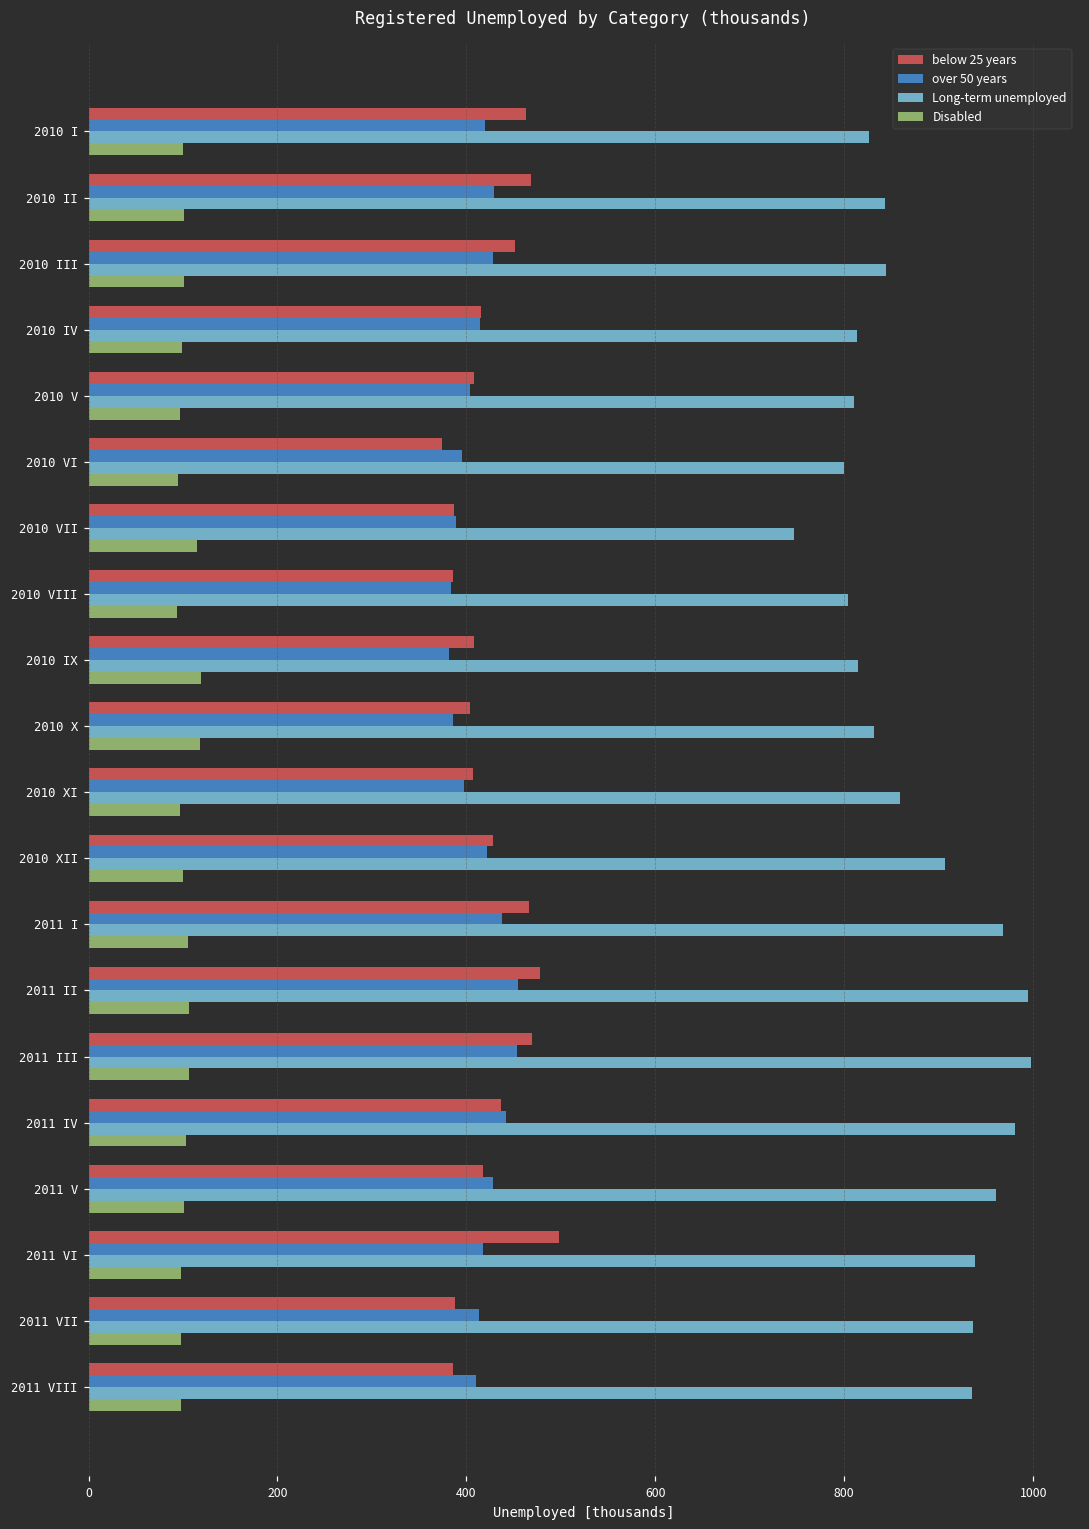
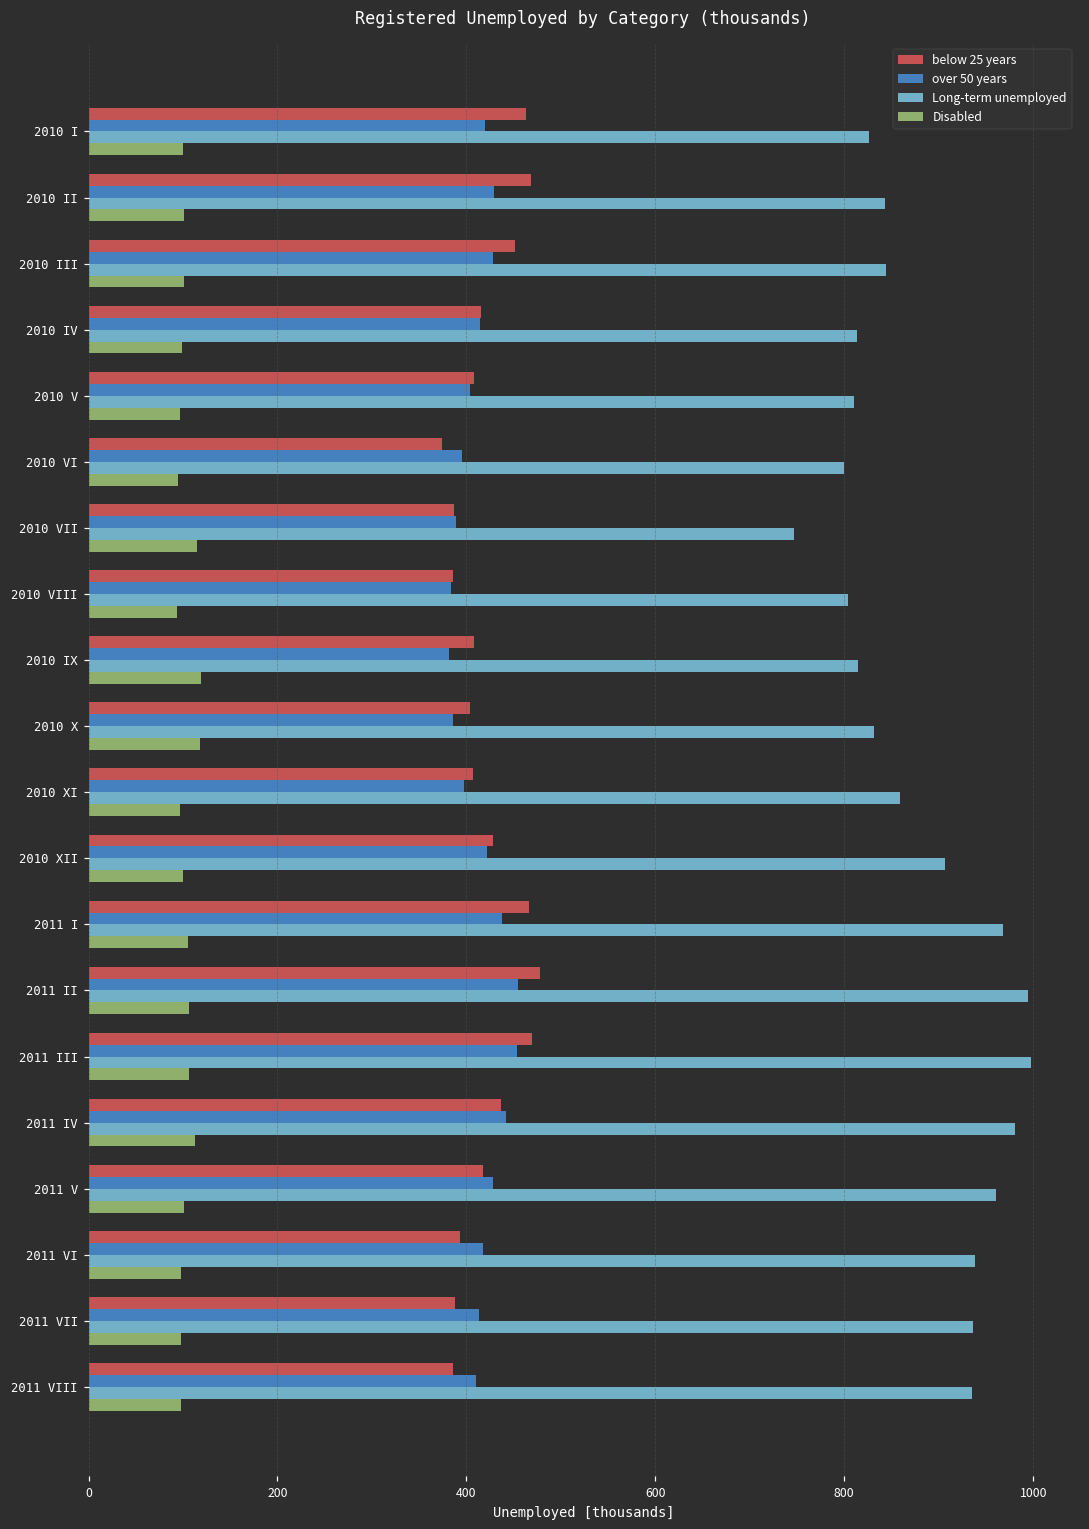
  {
    "below 25 years": {
      "2010 I": 460,
      "2010 II": 470,
      "2010 III": 450,
      "2010 IV": 420,
      "2010 V": 410,
      "2010 VI": 370,
      "2010 VII": 390,
      "2010 VIII": 390,
      "2010 IX": 410,
      "2010 X": 400,
      "2010 XI": 410,
      "2010 XII": 430,
      "2011 I": 470,
      "2011 II": 480,
      "2011 III": 470,
      "2011 IV": 440,
      "2011 V": 420,
-     "2011 VI": 500,
+     "2011 VI": 390,
      "2011 VII": 390,
      "2011 VIII": 390
    },
    "over 50 years": {
      "2010 I": 420,
      "2010 II": 430,
      "2010 III": 430,
      "2010 IV": 410,
      "2010 V": 400,
      "2010 VI": 400,
      "2010 VII": 390,
      "2010 VIII": 380,
      "2010 IX": 380,
      "2010 X": 390,
      "2010 XI": 400,
      "2010 XII": 420,
      "2011 I": 440,
      "2011 II": 450,
      "2011 III": 450,
      "2011 IV": 440,
      "2011 V": 430,
      "2011 VI": 420,
      "2011 VII": 410,
      "2011 VIII": 410
    },
    "Long-term unemployed": {
      "2010 I": 830,
      "2010 II": 840,
      "2010 III": 840,
      "2010 IV": 810,
      "2010 V": 810,
      "2010 VI": 800,
      "2010 VII": 750,
      "2010 VIII": 800,
      "2010 IX": 820,
      "2010 X": 830,
      "2010 XI": 860,
      "2010 XII": 910,
      "2011 I": 970,
      "2011 II": 990,
      "2011 III": 1000,
      "2011 IV": 980,
      "2011 V": 960,
      "2011 VI": 940,
      "2011 VII": 940,
      "2011 VIII": 940
    },
    "Disabled": {
      "2010 I": 100,
      "2010 II": 100,
      "2010 III": 100,
      "2010 IV": 100,
      "2010 V": 100,
      "2010 VI": 100,
      "2010 VII": 110,
      "2010 VIII": 90,
      "2010 IX": 120,
      "2010 X": 120,
      "2010 XI": 100,
      "2010 XII": 100,
      "2011 I": 110,
      "2011 II": 110,
      "2011 III": 110,
-     "2011 IV": 100,
+     "2011 IV": 110,
      "2011 V": 100,
      "2011 VI": 100,
      "2011 VII": 100,
      "2011 VIII": 100
    }
  }
